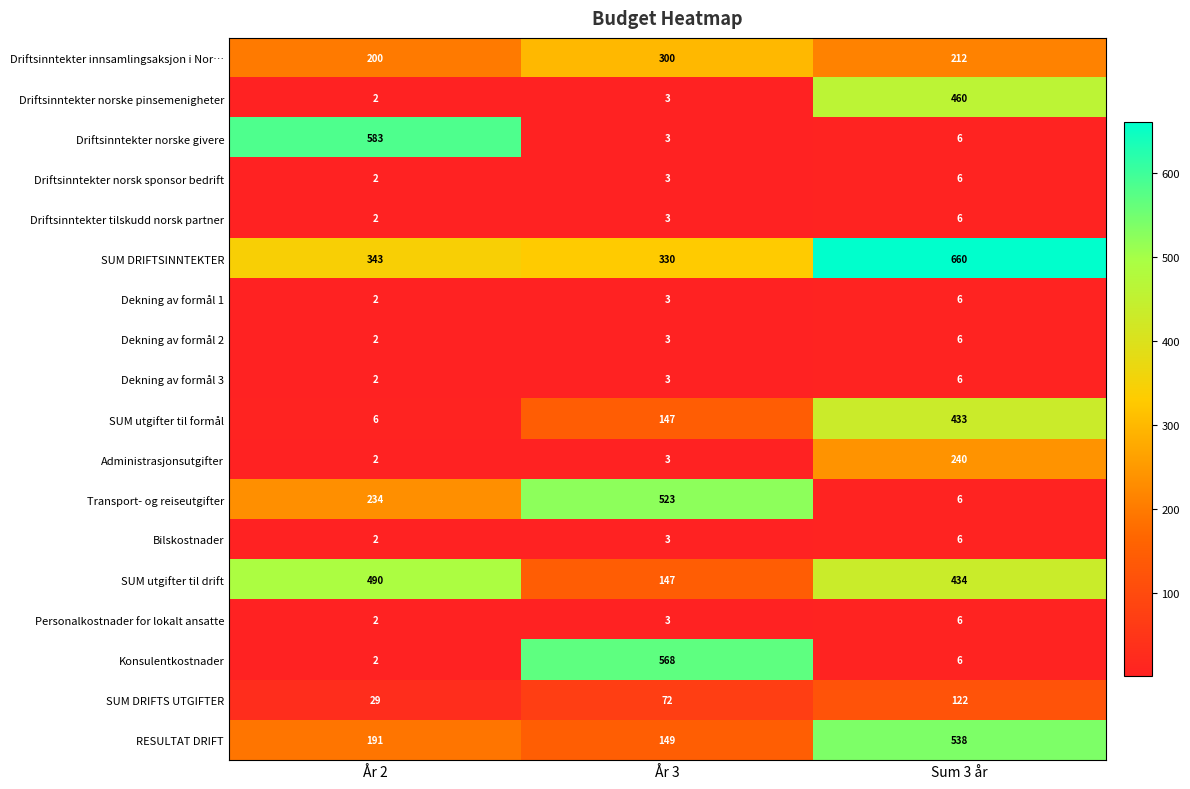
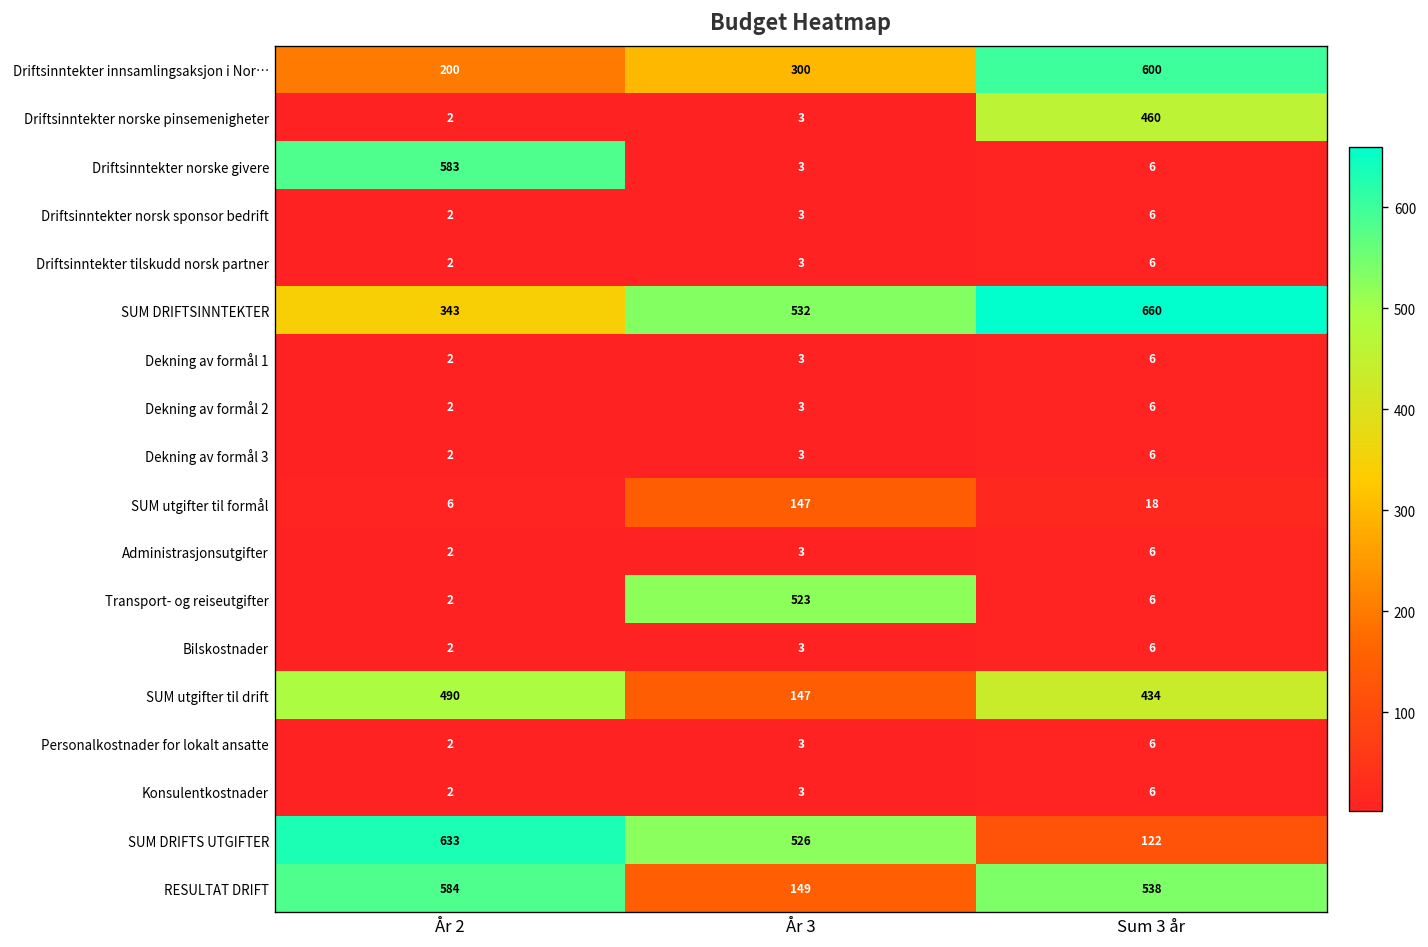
  {
    "Driftsinntekter innsamlingsaksjon i Nor…": {
      "År 2": 200,
      "År 3": 300,
-     "Sum 3 år": 212
+     "Sum 3 år": 600
    },
    "Driftsinntekter norske pinsemenigheter": {
      "År 2": 2,
      "År 3": 3,
      "Sum 3 år": 460
    },
    "Driftsinntekter norske givere": {
      "År 2": 583,
      "År 3": 3,
      "Sum 3 år": 6
    },
    "Driftsinntekter norsk sponsor bedrift": {
      "År 2": 2,
      "År 3": 3,
      "Sum 3 år": 6
    },
    "Driftsinntekter tilskudd norsk partner": {
      "År 2": 2,
      "År 3": 3,
      "Sum 3 år": 6
    },
    "SUM DRIFTSINNTEKTER": {
      "År 2": 343,
-     "År 3": 330,
+     "År 3": 532,
      "Sum 3 år": 660
    },
    "Dekning av formål 1": {
      "År 2": 2,
      "År 3": 3,
      "Sum 3 år": 6
    },
    "Dekning av formål 2": {
      "År 2": 2,
      "År 3": 3,
      "Sum 3 år": 6
    },
    "Dekning av formål 3": {
      "År 2": 2,
      "År 3": 3,
      "Sum 3 år": 6
    },
    "SUM utgifter til formål": {
      "År 2": 6,
      "År 3": 147,
-     "Sum 3 år": 433
+     "Sum 3 år": 18
    },
    "Administrasjonsutgifter": {
      "År 2": 2,
      "År 3": 3,
-     "Sum 3 år": 240
+     "Sum 3 år": 6
    },
    "Transport- og reiseutgifter": {
-     "År 2": 234,
+     "År 2": 2,
      "År 3": 523,
      "Sum 3 år": 6
    },
    "Bilskostnader": {
      "År 2": 2,
      "År 3": 3,
      "Sum 3 år": 6
    },
    "SUM utgifter til drift": {
      "År 2": 490,
      "År 3": 147,
      "Sum 3 år": 434
    },
    "Personalkostnader for lokalt ansatte": {
      "År 2": 2,
      "År 3": 3,
      "Sum 3 år": 6
    },
    "Konsulentkostnader": {
      "År 2": 2,
-     "År 3": 568,
+     "År 3": 3,
      "Sum 3 år": 6
    },
    "SUM DRIFTS UTGIFTER": {
-     "År 2": 29,
-     "År 3": 72,
+     "År 2": 633,
+     "År 3": 526,
      "Sum 3 år": 122
    },
    "RESULTAT DRIFT": {
-     "År 2": 191,
+     "År 2": 584,
      "År 3": 149,
      "Sum 3 år": 538
    }
  }
